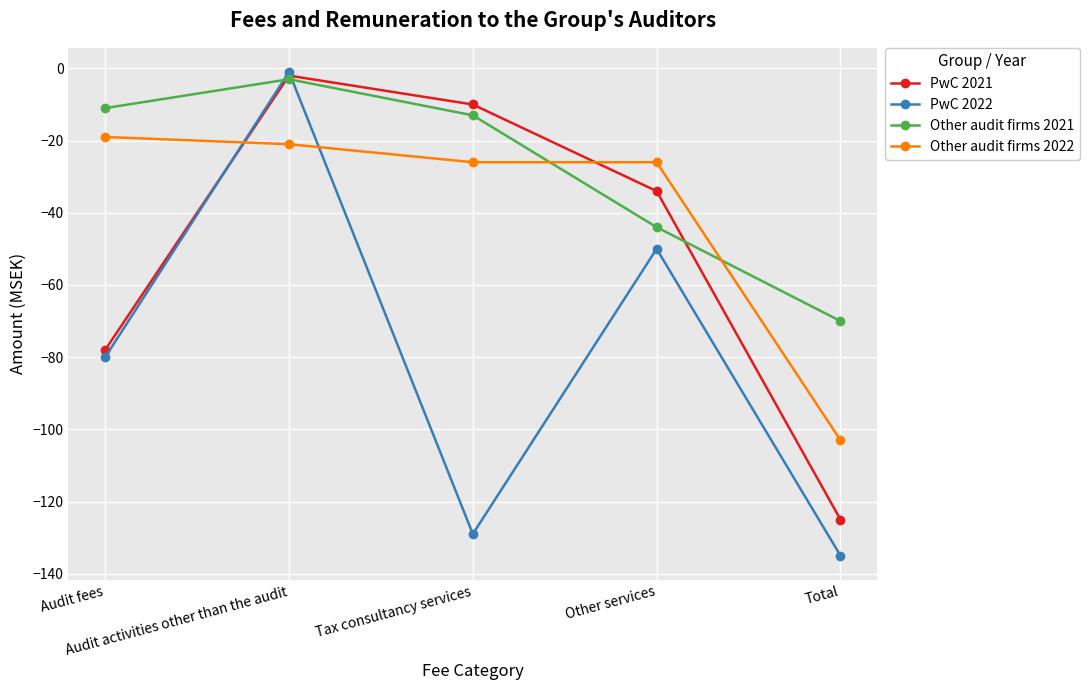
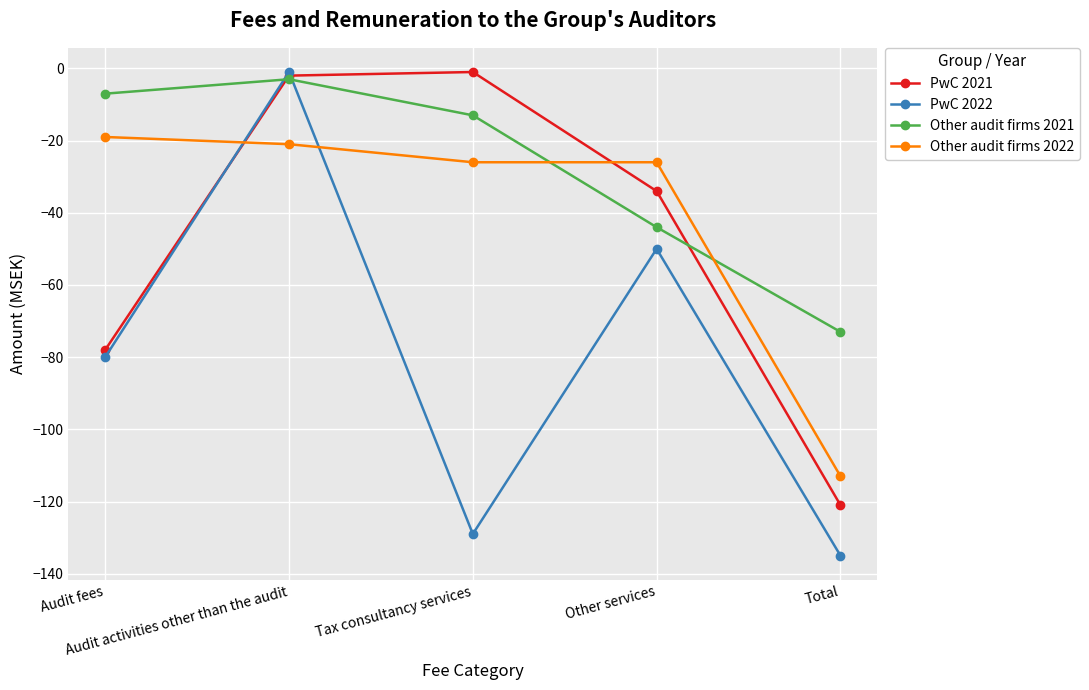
  {
    "PwC 2021": {
      "Audit fees": -78,
      "Audit activities other than the audit": -2,
-     "Tax consultancy services": -10,
+     "Tax consultancy services": -1,
      "Other services": -34,
-     "Total": -125
+     "Total": -121
    },
    "PwC 2022": {
      "Audit fees": -80,
      "Audit activities other than the audit": -1,
      "Tax consultancy services": -129,
      "Other services": -50,
      "Total": -135
    },
    "Other audit firms 2021": {
-     "Audit fees": -11,
+     "Audit fees": -7,
      "Audit activities other than the audit": -3,
      "Tax consultancy services": -13,
      "Other services": -44,
-     "Total": -70
+     "Total": -73
    },
    "Other audit firms 2022": {
      "Audit fees": -19,
      "Audit activities other than the audit": -21,
      "Tax consultancy services": -26,
      "Other services": -26,
-     "Total": -103
+     "Total": -113
    }
  }
